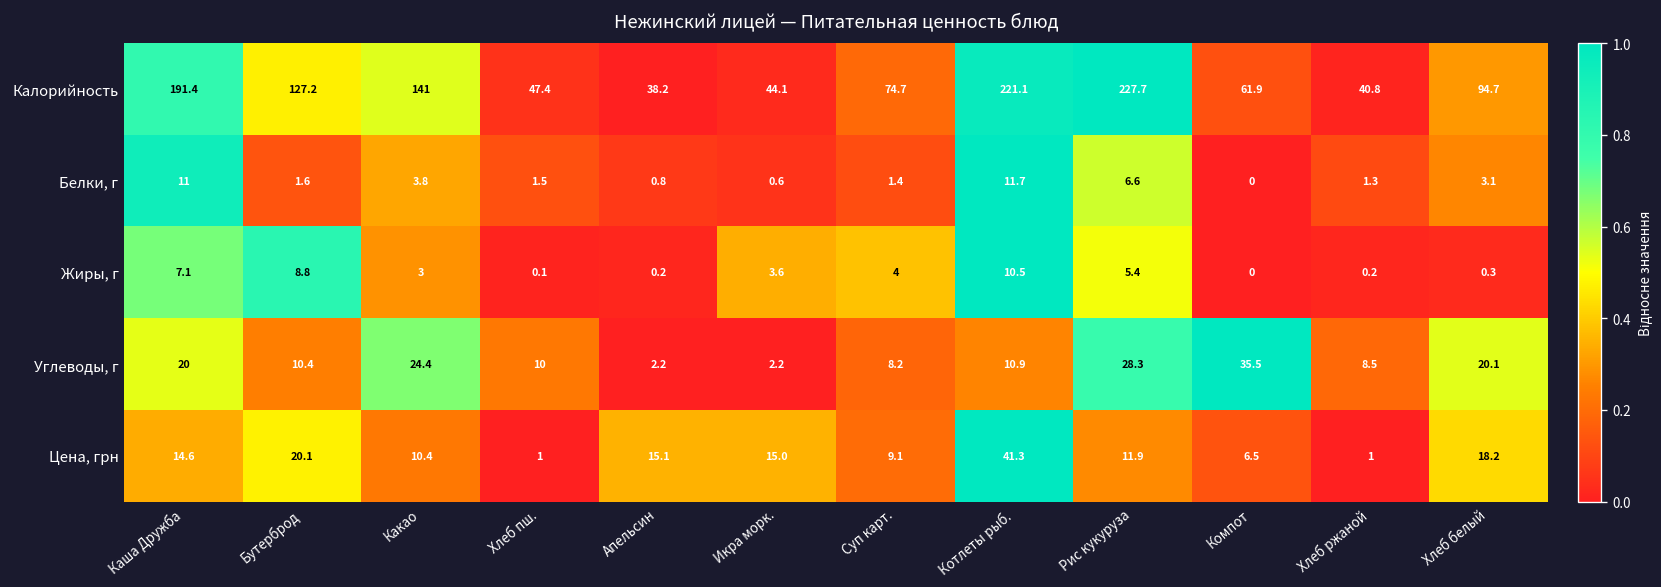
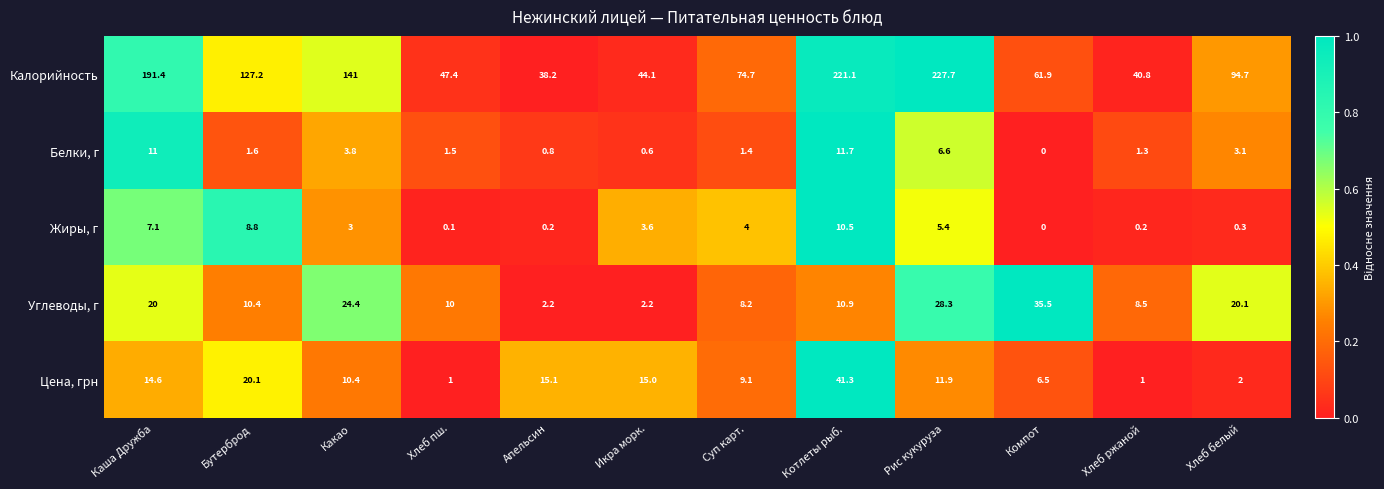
  {
    "Калорийность": {
      "Каша Дружба": 191.4,
      "Бутерброд": 127.2,
      "Какао": 141,
      "Хлеб пш.": 47.4,
      "Апельсин": 38.2,
      "Икра морк.": 44.1,
      "Суп карт.": 74.7,
      "Котлеты рыб.": 221.1,
      "Рис кукуруза": 227.7,
      "Компот": 61.9,
      "Хлеб ржаной": 40.8,
      "Хлеб белый": 94.7
    },
    "Белки, г": {
      "Каша Дружба": 11,
      "Бутерброд": 1.6,
      "Какао": 3.8,
      "Хлеб пш.": 1.5,
      "Апельсин": 0.8,
      "Икра морк.": 0.6,
      "Суп карт.": 1.4,
      "Котлеты рыб.": 11.7,
      "Рис кукуруза": 6.6,
      "Компот": 0,
      "Хлеб ржаной": 1.3,
      "Хлеб белый": 3.1
    },
    "Жиры, г": {
      "Каша Дружба": 7.1,
      "Бутерброд": 8.8,
      "Какао": 3,
      "Хлеб пш.": 0.1,
      "Апельсин": 0.2,
      "Икра морк.": 3.6,
      "Суп карт.": 4,
      "Котлеты рыб.": 10.5,
      "Рис кукуруза": 5.4,
      "Компот": 0,
      "Хлеб ржаной": 0.2,
      "Хлеб белый": 0.3
    },
    "Углеводы, г": {
      "Каша Дружба": 20,
      "Бутерброд": 10.4,
      "Какао": 24.4,
      "Хлеб пш.": 10,
      "Апельсин": 2.2,
      "Икра морк.": 2.2,
      "Суп карт.": 8.2,
      "Котлеты рыб.": 10.9,
      "Рис кукуруза": 28.3,
      "Компот": 35.5,
      "Хлеб ржаной": 8.5,
      "Хлеб белый": 20.1
    },
    "Цена, грн": {
      "Каша Дружба": 14.6,
      "Бутерброд": 20.1,
      "Какао": 10.4,
      "Хлеб пш.": 1,
      "Апельсин": 15.1,
      "Икра морк.": 15.0,
      "Суп карт.": 9.1,
      "Котлеты рыб.": 41.3,
      "Рис кукуруза": 11.9,
      "Компот": 6.5,
      "Хлеб ржаной": 1,
-     "Хлеб белый": 18.2
+     "Хлеб белый": 2
    }
  }
